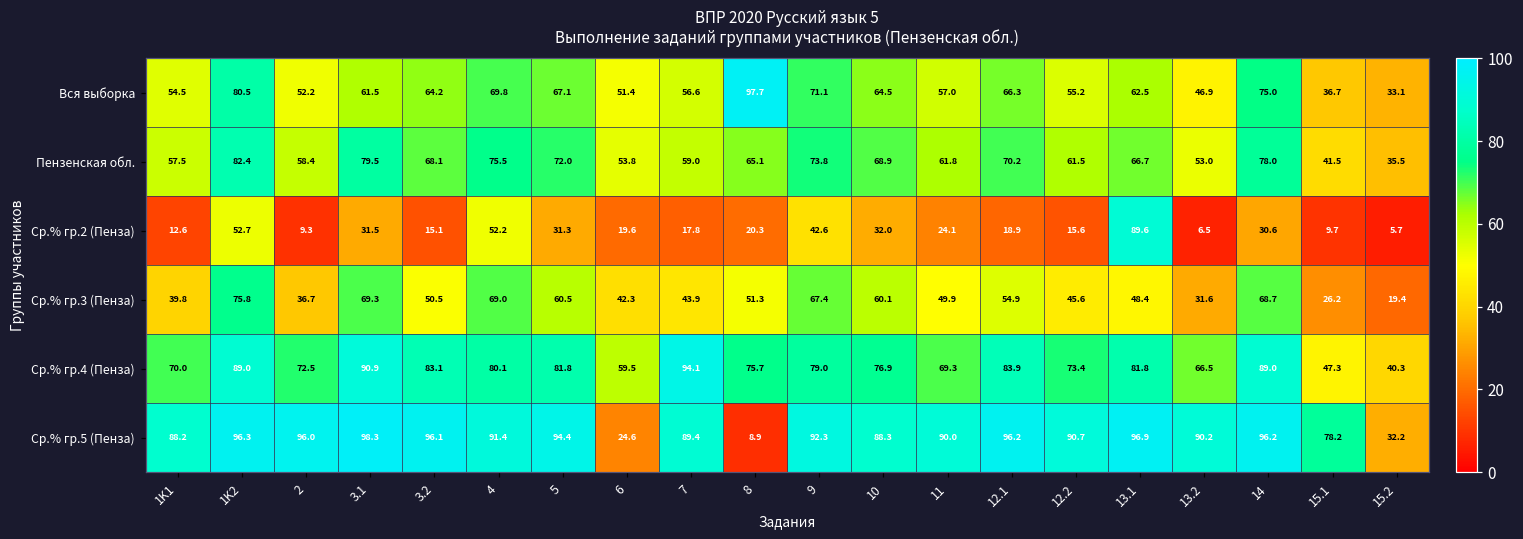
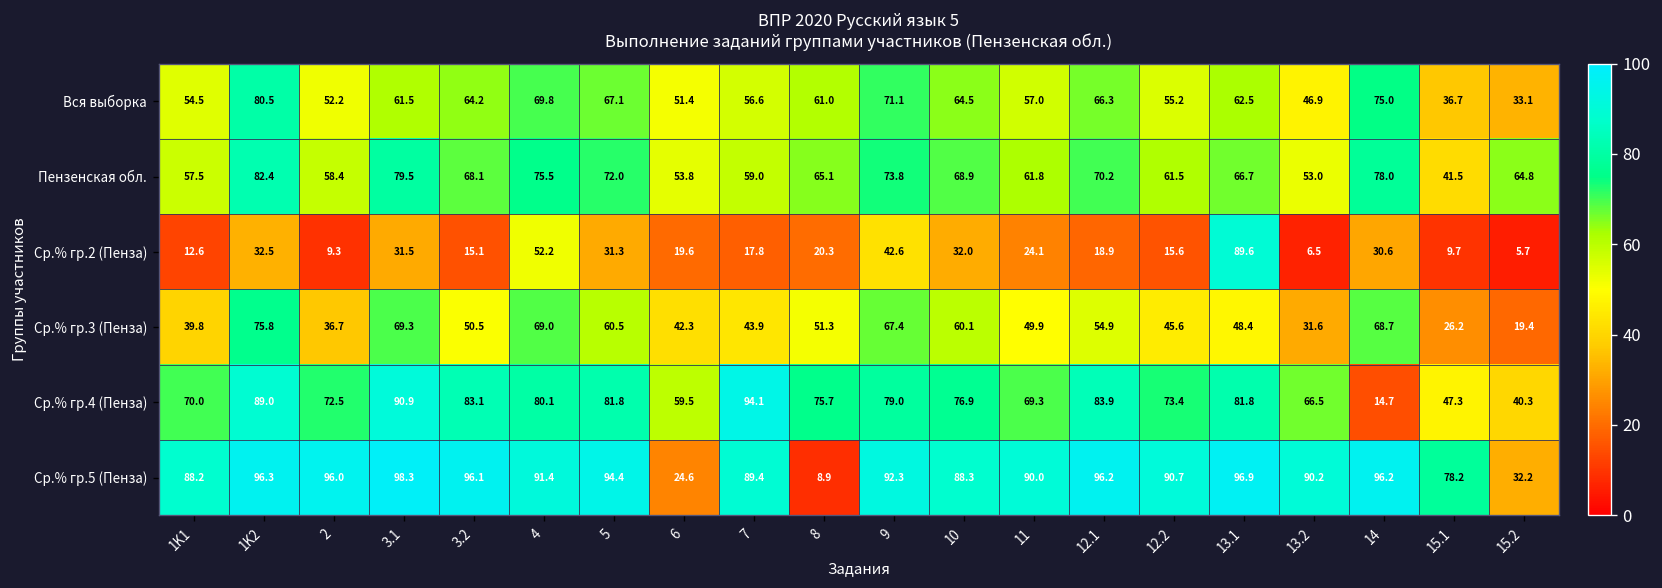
  {
    "Вся выборка": {
      "1K1": 54.5,
      "1K2": 80.5,
      "2": 52.2,
      "3.1": 61.5,
      "3.2": 64.2,
      "4": 69.8,
      "5": 67.1,
      "6": 51.4,
      "7": 56.6,
-     "8": 97.7,
+     "8": 61.0,
      "9": 71.1,
      "10": 64.5,
      "11": 57.0,
      "12.1": 66.3,
      "12.2": 55.2,
      "13.1": 62.5,
      "13.2": 46.9,
      "14": 75.0,
      "15.1": 36.7,
      "15.2": 33.1
    },
    "Пензенская обл.": {
      "1K1": 57.5,
      "1K2": 82.4,
      "2": 58.4,
      "3.1": 79.5,
      "3.2": 68.1,
      "4": 75.5,
      "5": 72.0,
      "6": 53.8,
      "7": 59.0,
      "8": 65.1,
      "9": 73.8,
      "10": 68.9,
      "11": 61.8,
      "12.1": 70.2,
      "12.2": 61.5,
      "13.1": 66.7,
      "13.2": 53.0,
      "14": 78.0,
      "15.1": 41.5,
-     "15.2": 35.5
+     "15.2": 64.8
    },
    "Ср.% гр.2 (Пенза)": {
      "1K1": 12.6,
-     "1K2": 52.7,
+     "1K2": 32.5,
      "2": 9.3,
      "3.1": 31.5,
      "3.2": 15.1,
      "4": 52.2,
      "5": 31.3,
      "6": 19.6,
      "7": 17.8,
      "8": 20.3,
      "9": 42.6,
      "10": 32.0,
      "11": 24.1,
      "12.1": 18.9,
      "12.2": 15.6,
      "13.1": 89.6,
      "13.2": 6.5,
      "14": 30.6,
      "15.1": 9.7,
      "15.2": 5.7
    },
    "Ср.% гр.3 (Пенза)": {
      "1K1": 39.8,
      "1K2": 75.8,
      "2": 36.7,
      "3.1": 69.3,
      "3.2": 50.5,
      "4": 69.0,
      "5": 60.5,
      "6": 42.3,
      "7": 43.9,
      "8": 51.3,
      "9": 67.4,
      "10": 60.1,
      "11": 49.9,
      "12.1": 54.9,
      "12.2": 45.6,
      "13.1": 48.4,
      "13.2": 31.6,
      "14": 68.7,
      "15.1": 26.2,
      "15.2": 19.4
    },
    "Ср.% гр.4 (Пенза)": {
      "1K1": 70.0,
      "1K2": 89.0,
      "2": 72.5,
      "3.1": 90.9,
      "3.2": 83.1,
      "4": 80.1,
      "5": 81.8,
      "6": 59.5,
      "7": 94.1,
      "8": 75.7,
      "9": 79.0,
      "10": 76.9,
      "11": 69.3,
      "12.1": 83.9,
      "12.2": 73.4,
      "13.1": 81.8,
      "13.2": 66.5,
-     "14": 89.0,
+     "14": 14.7,
      "15.1": 47.3,
      "15.2": 40.3
    },
    "Ср.% гр.5 (Пенза)": {
      "1K1": 88.2,
      "1K2": 96.3,
      "2": 96.0,
      "3.1": 98.3,
      "3.2": 96.1,
      "4": 91.4,
      "5": 94.4,
      "6": 24.6,
      "7": 89.4,
      "8": 8.9,
      "9": 92.3,
      "10": 88.3,
      "11": 90.0,
      "12.1": 96.2,
      "12.2": 90.7,
      "13.1": 96.9,
      "13.2": 90.2,
      "14": 96.2,
      "15.1": 78.2,
      "15.2": 32.2
    }
  }
